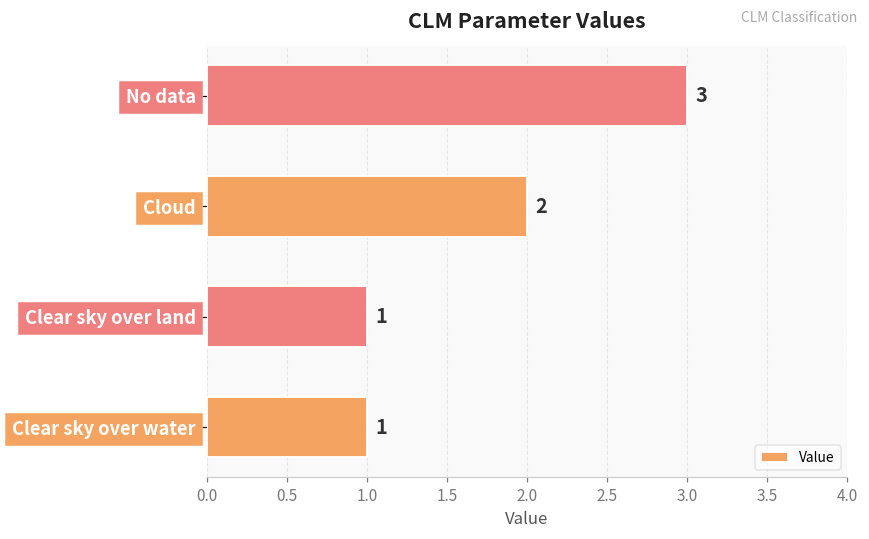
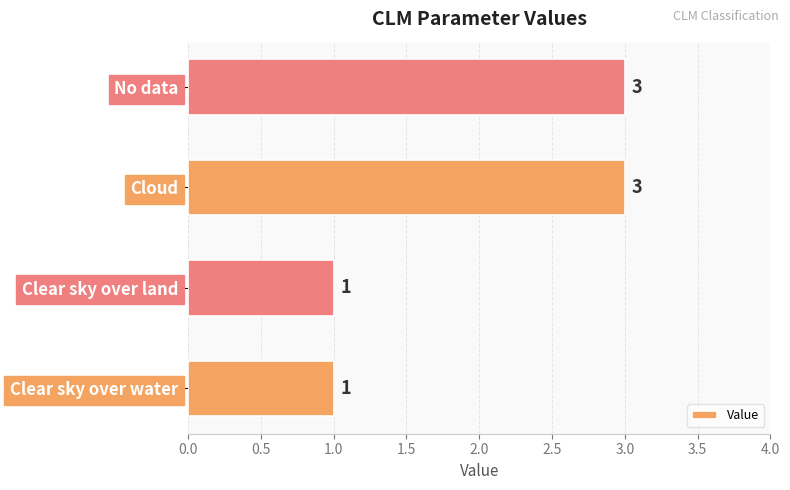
  {
    "No data": 3,
-   "Cloud": 2,
+   "Cloud": 3,
    "Clear sky over land": 1,
    "Clear sky over water": 1
  }
